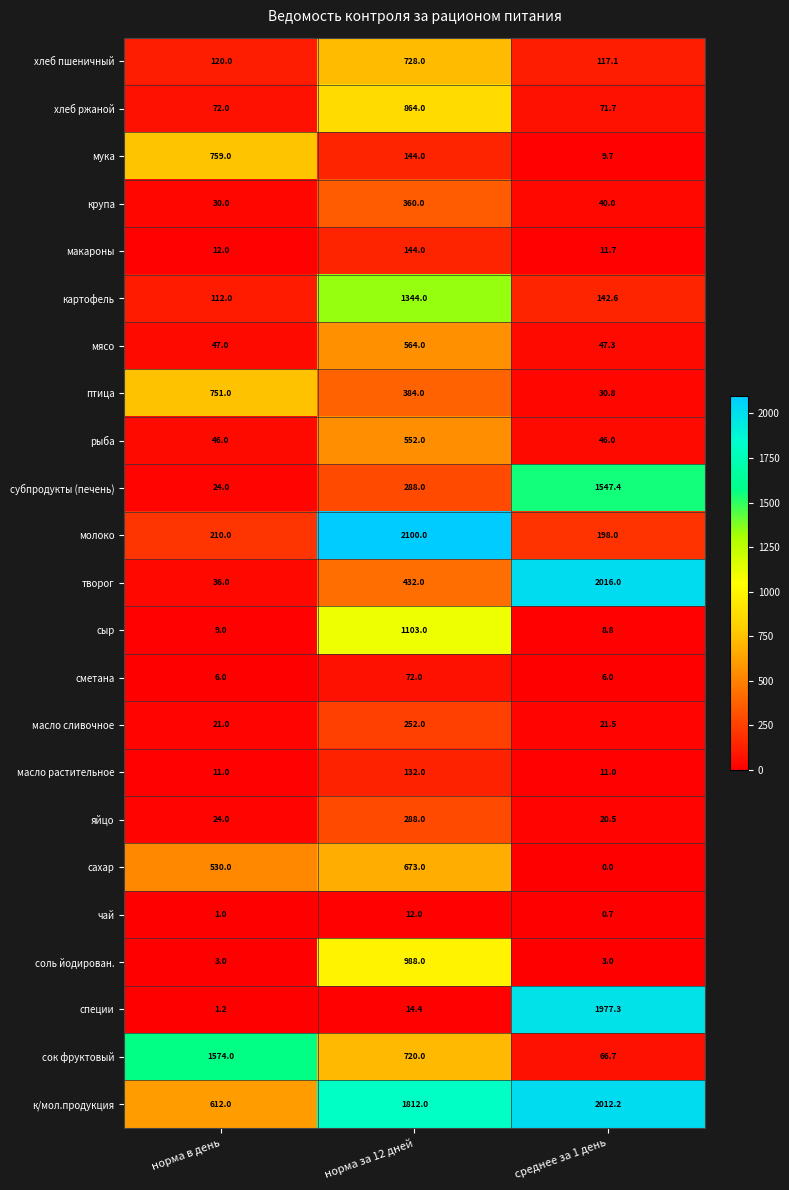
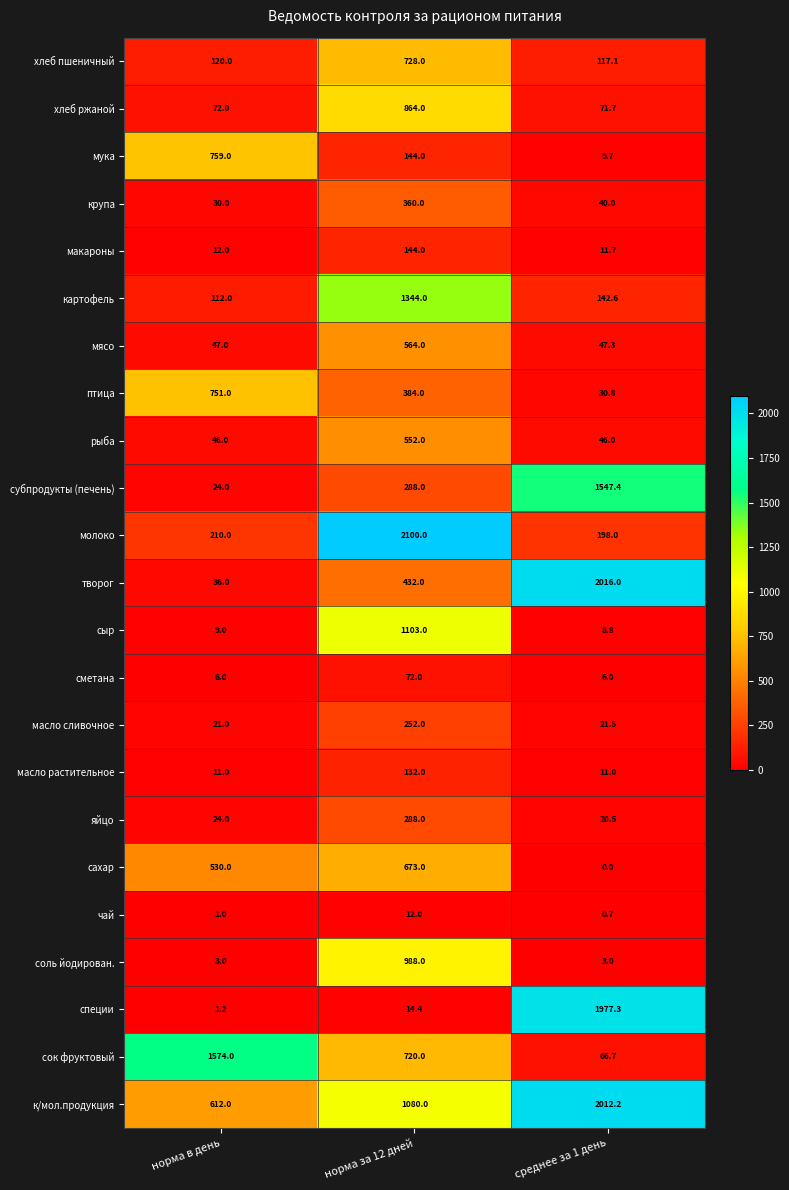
  {
    "хлеб пшеничный": {
      "норма в день": 120.0,
      "норма за 12 дней": 728.0,
      "среднее за 1 день": 117.1
    },
    "хлеб ржаной": {
      "норма в день": 72.0,
      "норма за 12 дней": 864.0,
      "среднее за 1 день": 71.7
    },
    "мука": {
      "норма в день": 759.0,
      "норма за 12 дней": 144.0,
      "среднее за 1 день": 9.7
    },
    "крупа": {
      "норма в день": 30.0,
      "норма за 12 дней": 360.0,
      "среднее за 1 день": 40.0
    },
    "макароны": {
      "норма в день": 12.0,
      "норма за 12 дней": 144.0,
      "среднее за 1 день": 11.7
    },
    "картофель": {
      "норма в день": 112.0,
      "норма за 12 дней": 1344.0,
      "среднее за 1 день": 142.6
    },
    "мясо": {
      "норма в день": 47.0,
      "норма за 12 дней": 564.0,
      "среднее за 1 день": 47.3
    },
    "птица": {
      "норма в день": 751.0,
      "норма за 12 дней": 384.0,
      "среднее за 1 день": 30.8
    },
    "рыба": {
      "норма в день": 46.0,
      "норма за 12 дней": 552.0,
      "среднее за 1 день": 46.0
    },
    "субпродукты (печень)": {
      "норма в день": 24.0,
      "норма за 12 дней": 288.0,
      "среднее за 1 день": 1547.4
    },
    "молоко": {
      "норма в день": 210.0,
      "норма за 12 дней": 2100.0,
      "среднее за 1 день": 198.0
    },
    "творог": {
      "норма в день": 36.0,
      "норма за 12 дней": 432.0,
      "среднее за 1 день": 2016.0
    },
    "сыр": {
      "норма в день": 9.0,
      "норма за 12 дней": 1103.0,
      "среднее за 1 день": 8.8
    },
    "сметана": {
      "норма в день": 6.0,
      "норма за 12 дней": 72.0,
      "среднее за 1 день": 6.0
    },
    "масло сливочное": {
      "норма в день": 21.0,
      "норма за 12 дней": 252.0,
      "среднее за 1 день": 21.5
    },
    "масло растительное": {
      "норма в день": 11.0,
      "норма за 12 дней": 132.0,
      "среднее за 1 день": 11.0
    },
    "яйцо": {
      "норма в день": 24.0,
      "норма за 12 дней": 288.0,
      "среднее за 1 день": 20.5
    },
    "сахар": {
      "норма в день": 530.0,
      "норма за 12 дней": 673.0,
      "среднее за 1 день": 0.0
    },
    "чай": {
      "норма в день": 1.0,
      "норма за 12 дней": 12.0,
      "среднее за 1 день": 0.7
    },
    "соль йодирован.": {
      "норма в день": 3.0,
      "норма за 12 дней": 988.0,
      "среднее за 1 день": 3.0
    },
    "специи": {
      "норма в день": 1.2,
      "норма за 12 дней": 14.4,
      "среднее за 1 день": 1977.3
    },
    "сок фруктовый": {
      "норма в день": 1574.0,
      "норма за 12 дней": 720.0,
      "среднее за 1 день": 66.7
    },
    "к/мол.продукция": {
      "норма в день": 612.0,
-     "норма за 12 дней": 1812.0,
+     "норма за 12 дней": 1080.0,
      "среднее за 1 день": 2012.2
    }
  }
